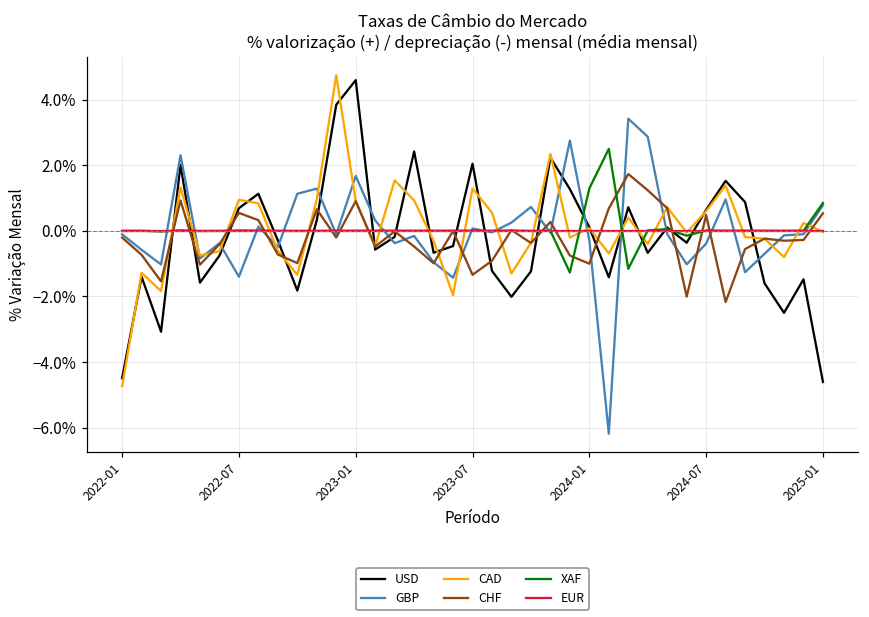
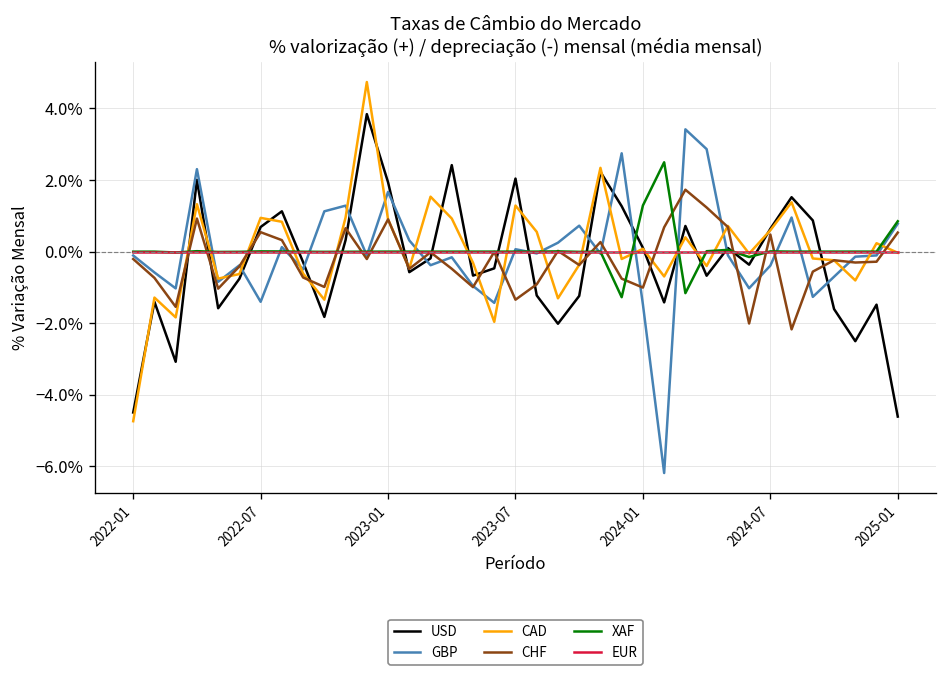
  {
    "USD": {
      "2022-01": "-4.5%",
      "2022-07": "0.7%",
-     "2023-01": "4.6%",
+     "2023-01": "1.9%",
      "2023-07": "2.0%",
      "2025-01": "-4.6%"
    },
    "GBP": {
      "2022-01": "-0.1%",
      "2022-07": "-1.4%",
      "2023-01": "1.7%",
-     "2024-01": "-0.3%",
+     "2024-01": "-1.5%",
      "2024-07": "-0.4%"
    },
    "CAD": {
      "2022-01": "-4.7%",
      "2022-07": "0.9%",
      "2023-07": "1.3%"
    },
    "CHF": {
      "2022-01": "-0.2%",
      "2022-07": "0.5%",
      "2023-07": "-1.3%",
      "2024-01": "-1.0%",
      "2024-07": "0.5%",
      "2025-01": "0.5%"
    },
    "XAF": {
      "2024-01": "1.3%"
    }
  }
